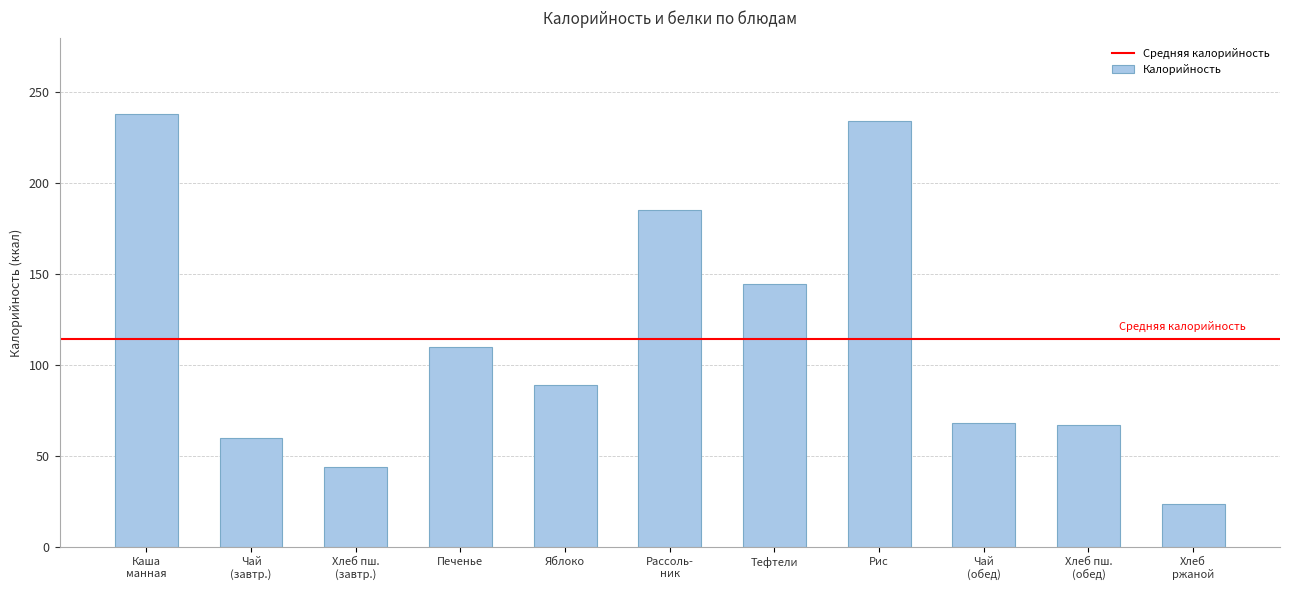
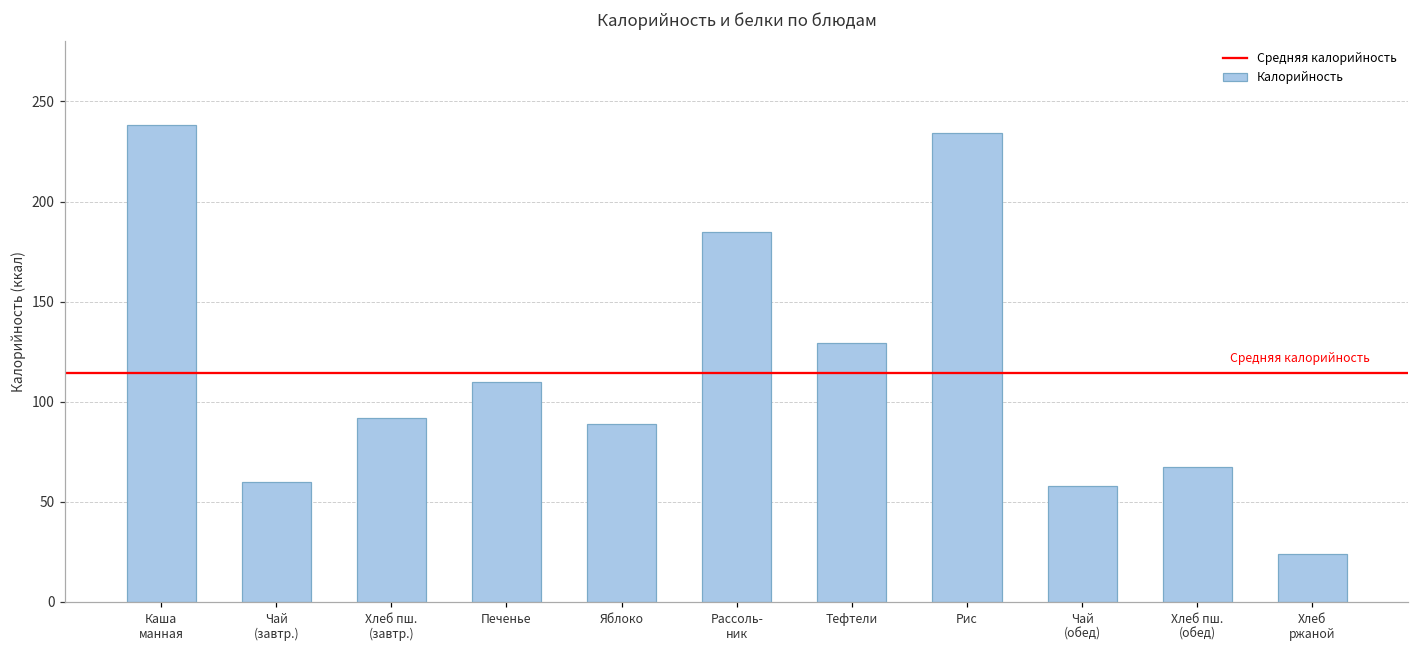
  {
    "Каша манная": 238,
    "Чай (завтр.)": 60,
-   "Хлеб пш. (завтр.)": 44,
+   "Хлеб пш. (завтр.)": 92,
    "Печенье": 110,
    "Яблоко": 89,
    "Рассоль- ник": 185,
-   "Тефтели": 145,
+   "Тефтели": 130,
    "Рис": 234,
-   "Чай (обед)": 68,
+   "Чай (обед)": 58,
    "Хлеб пш. (обед)": 67,
    "Хлеб ржаной": 24
  }
